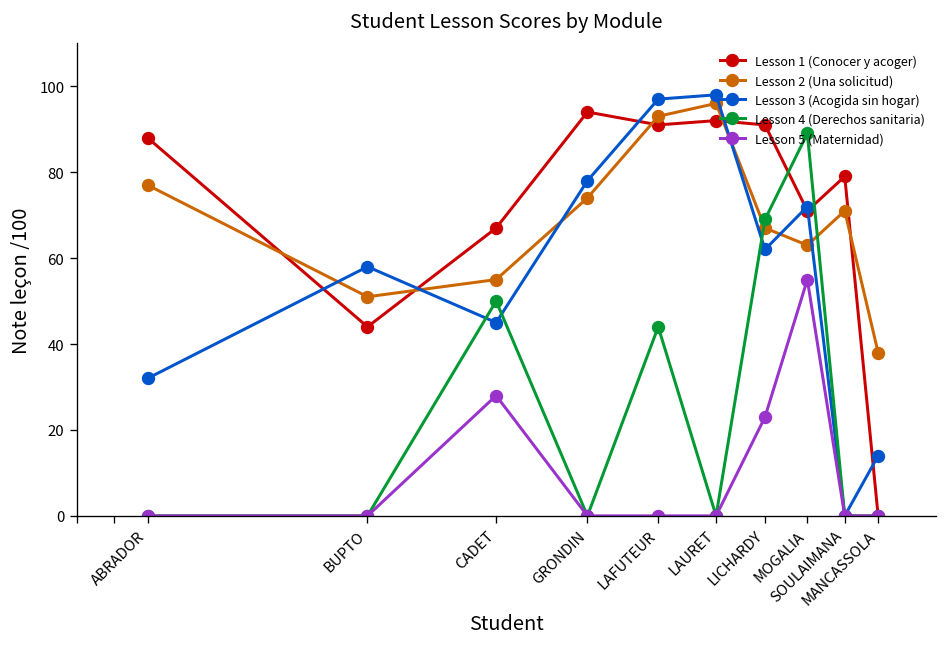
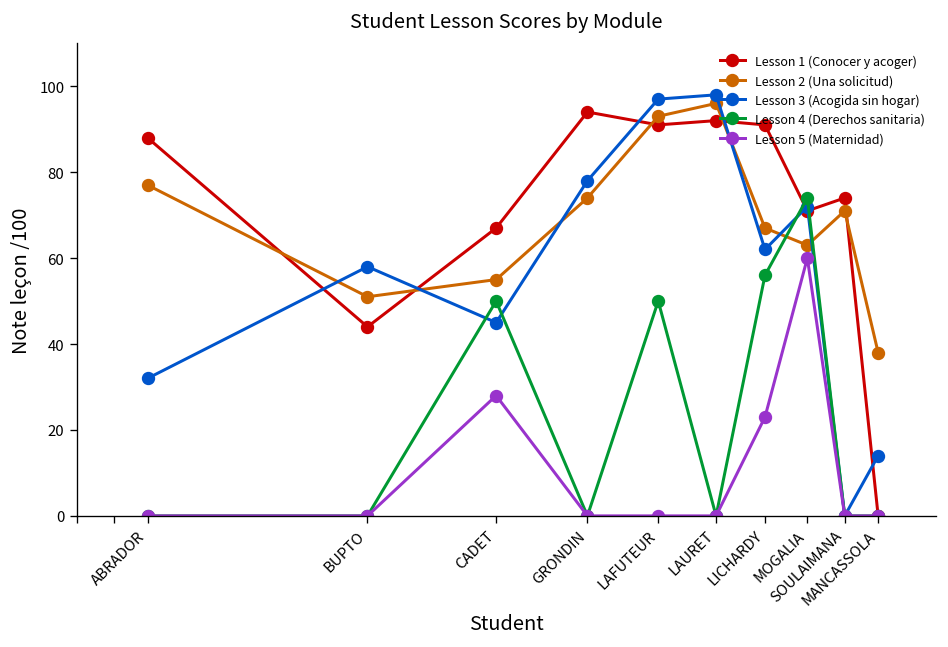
  {
    "Lesson 1 (Conocer y acoger)": {
      "ABRADOR": 88,
      "BUPTO": 44,
      "CADET": 67,
      "GRONDIN": 94,
      "LAFUTEUR": 91,
      "LAURET": 92,
      "LICHARDY": 91,
      "MOGALIA": 71,
-     "SOULAIMANA": 79
+     "SOULAIMANA": 74
    },
    "Lesson 2 (Una solicitud)": {
      "ABRADOR": 77,
      "BUPTO": 51,
      "CADET": 55,
      "GRONDIN": 74,
      "LAFUTEUR": 93,
      "LAURET": 96,
      "LICHARDY": 67,
      "MOGALIA": 63,
      "SOULAIMANA": 71,
      "MANCASSOLA": 38
    },
    "Lesson 3 (Acogida sin hogar)": {
      "ABRADOR": 32,
      "BUPTO": 58,
      "CADET": 45,
      "GRONDIN": 78,
      "LAFUTEUR": 97,
      "LAURET": 98,
      "LICHARDY": 62,
      "MOGALIA": 72,
      "MANCASSOLA": 14
    },
    "Lesson 4 (Derechos sanitaria)": {
      "CADET": 50,
-     "LAFUTEUR": 44,
-     "LICHARDY": 69,
-     "MOGALIA": 89
+     "LAFUTEUR": 50,
+     "LICHARDY": 56,
+     "MOGALIA": 74
    },
    "Lesson 5 (Maternidad)": {
      "CADET": 28,
      "LAFUTEUR": 0,
      "LICHARDY": 23,
-     "MOGALIA": 55
+     "MOGALIA": 60
    }
  }
